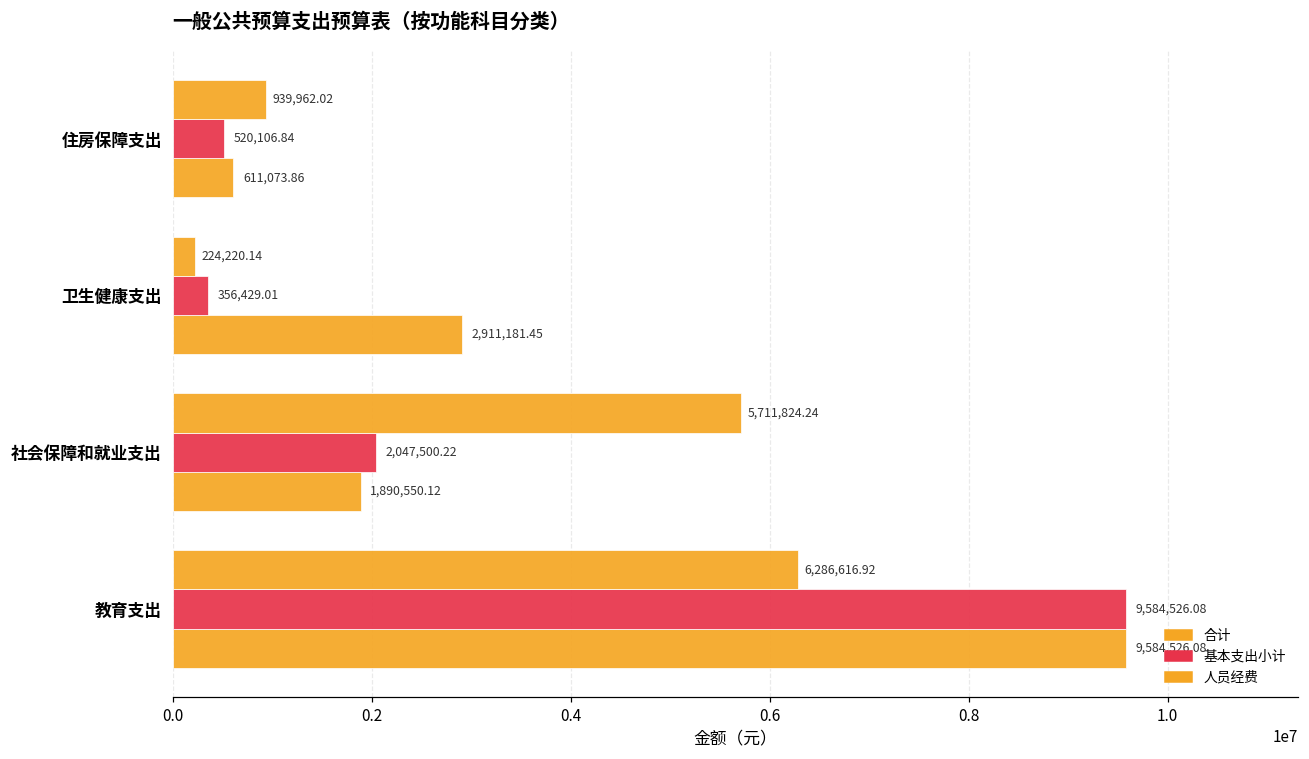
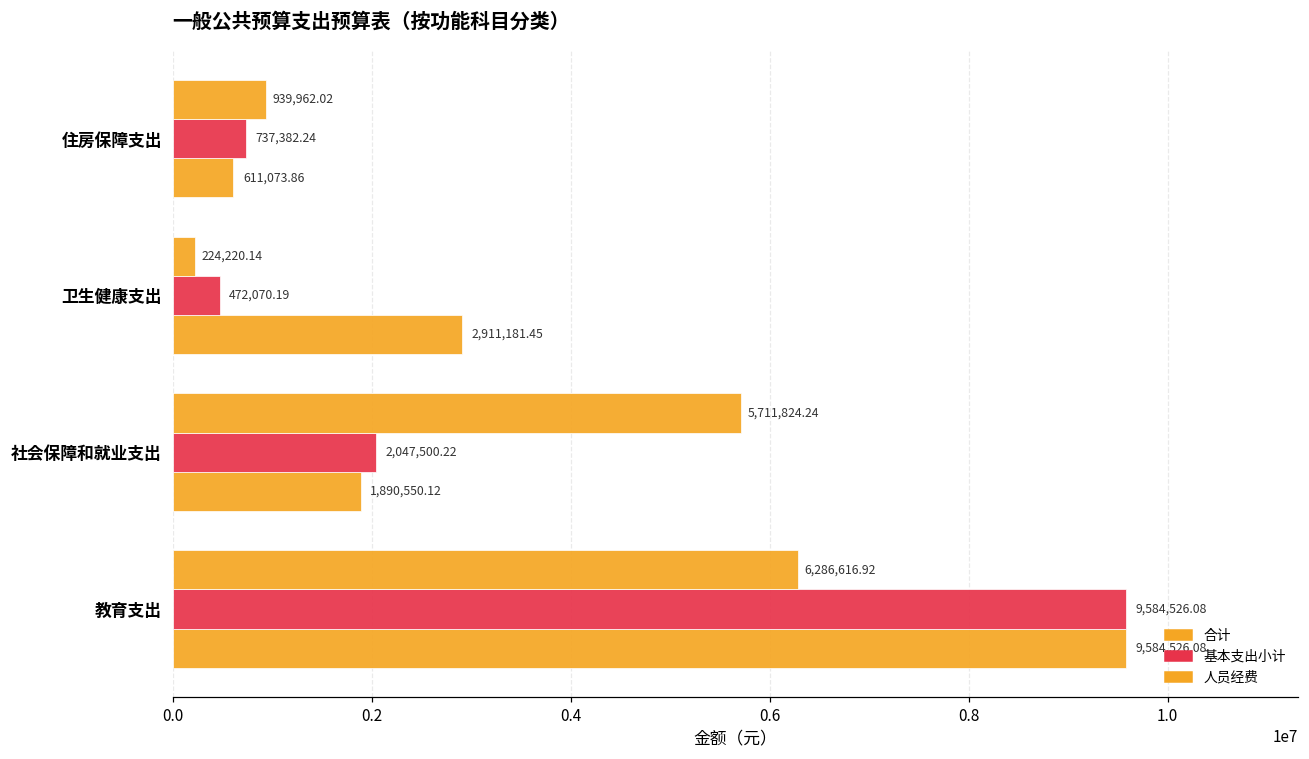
  {
    "基本支出小计": {
-     "住房保障支出": "520,106.84",
-     "卫生健康支出": "356,429.01",
+     "住房保障支出": "737,382.24",
+     "卫生健康支出": "472,070.19",
      "社会保障和就业支出": "2,047,500.22",
      "教育支出": "9,584,526.08"
    }
  }
